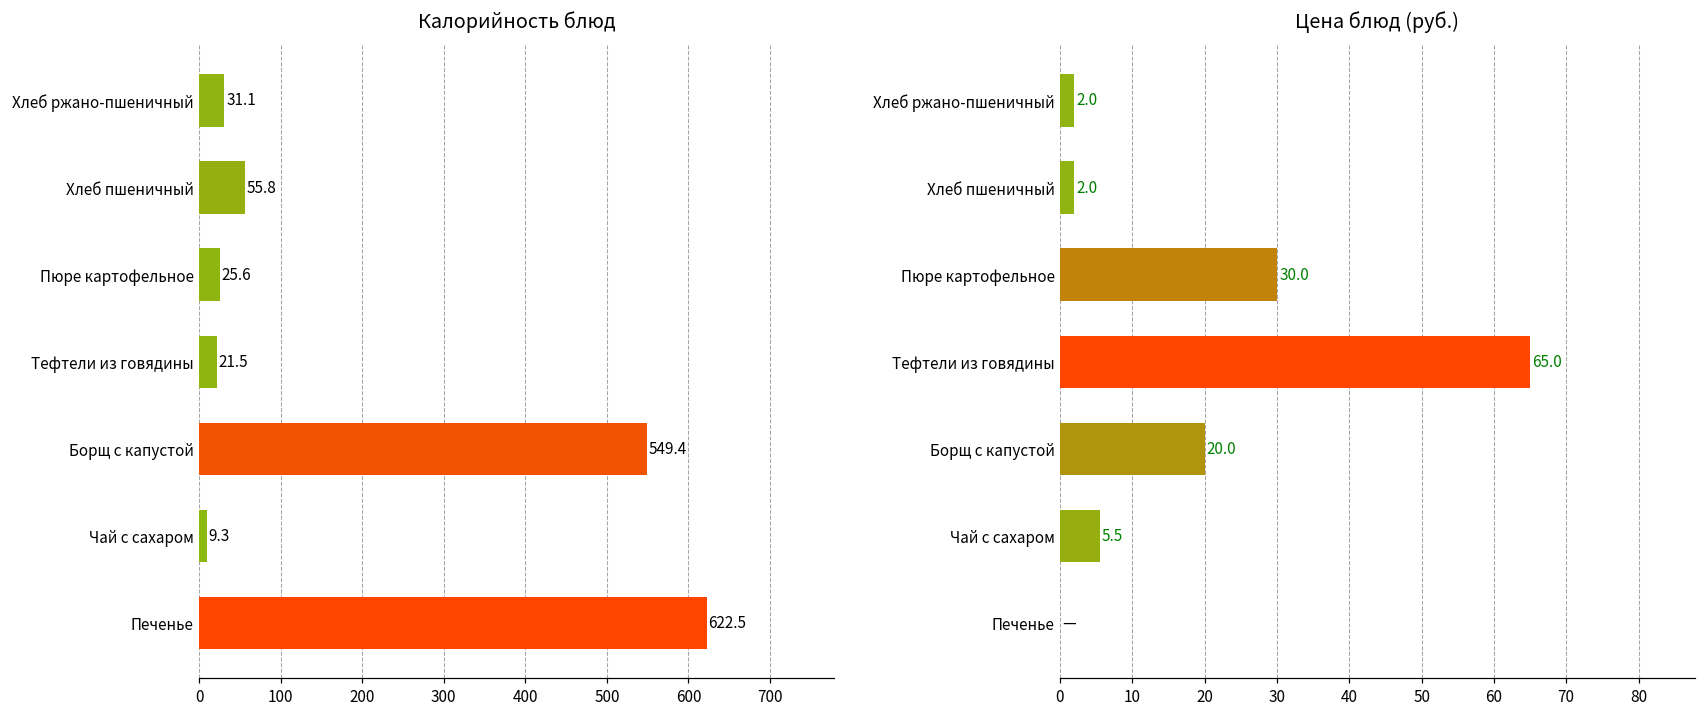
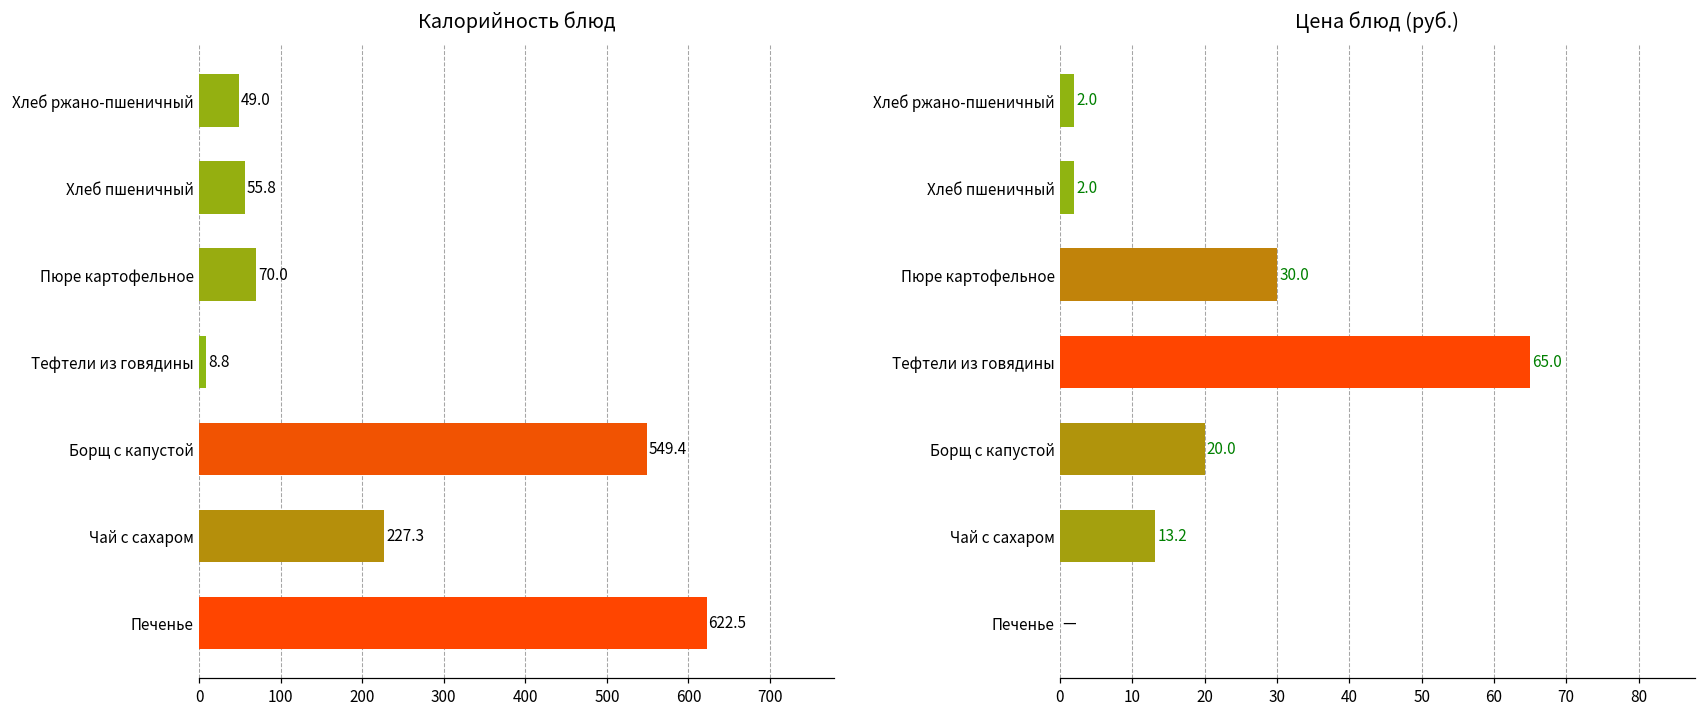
  {
    "Калорийность блюд": {
-     "Хлеб ржано-пшеничный": 31.1,
+     "Хлеб ржано-пшеничный": 49.0,
      "Хлеб пшеничный": 55.8,
-     "Пюре картофельное": 25.6,
-     "Тефтели из говядины": 21.5,
+     "Пюре картофельное": 70.0,
+     "Тефтели из говядины": 8.8,
      "Борщ с капустой": 549.4,
-     "Чай с сахаром": 9.3,
+     "Чай с сахаром": 227.3,
      "Печенье": 622.5
    },
    "Цена блюд (руб.)": {
      "Хлеб ржано-пшеничный": 2.0,
      "Хлеб пшеничный": 2.0,
      "Пюре картофельное": 30.0,
      "Тефтели из говядины": 65.0,
      "Борщ с капустой": 20.0,
-     "Чай с сахаром": 5.5
+     "Чай с сахаром": 13.2
    }
  }
